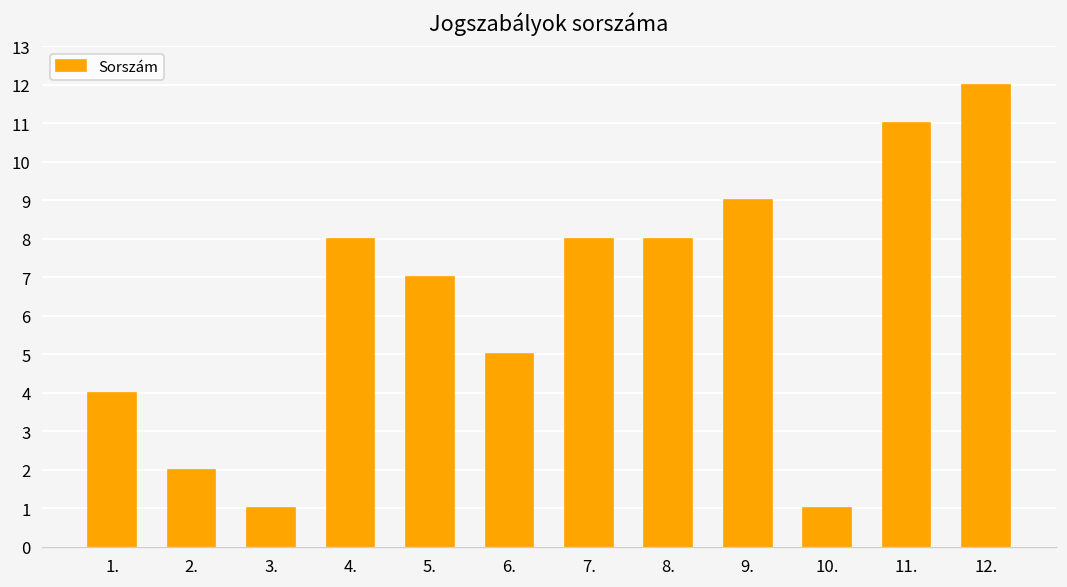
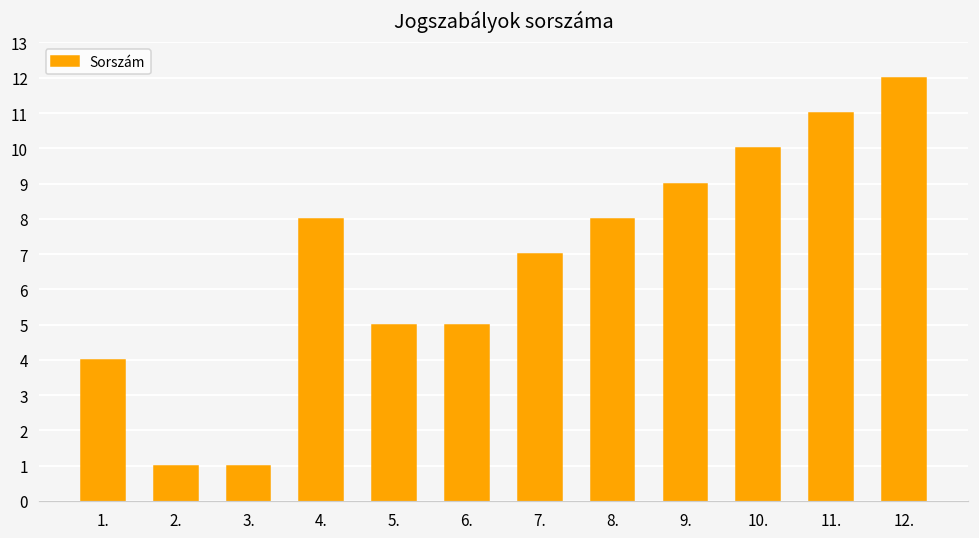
  {
    "1.": 4,
-   "2.": 2,
+   "2.": 1,
    "3.": 1,
    "4.": 8,
-   "5.": 7,
+   "5.": 5,
    "6.": 5,
-   "7.": 8,
+   "7.": 7,
    "8.": 8,
    "9.": 9,
-   "10.": 1,
+   "10.": 10,
    "11.": 11,
    "12.": 12
  }
